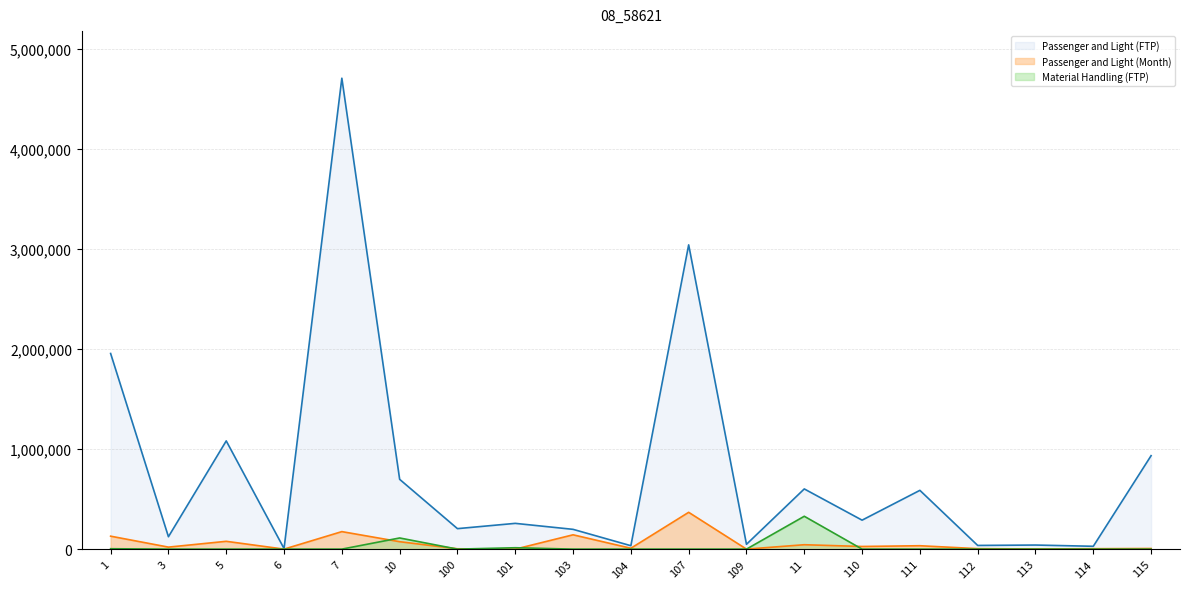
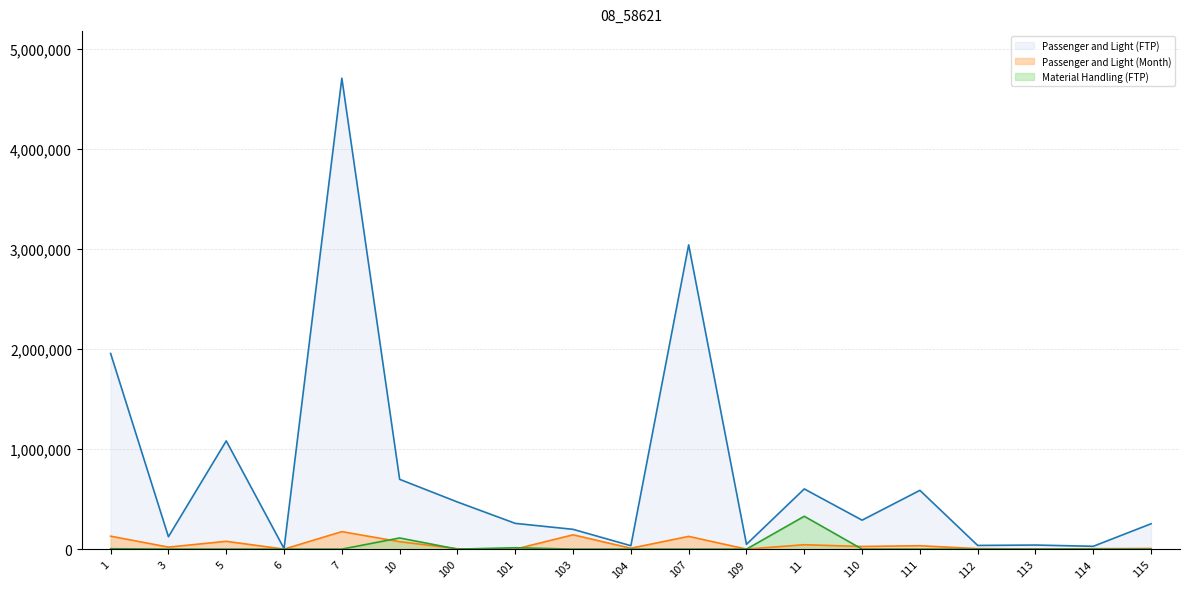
  {
    "Passenger and Light (FTP)": {
      "1": "2,000,000",
      "3": "100,000",
      "5": "1,100,000",
      "7": "4,700,000",
      "10": "700,000",
-     "100": "200,000",
+     "100": "500,000",
      "101": "300,000",
      "103": "200,000",
      "104": "0",
      "107": "3,000,000",
      "109": "0",
      "11": "600,000",
      "110": "300,000",
      "111": "600,000",
      "112": "0",
      "113": "0",
-     "115": "900,000"
+     "115": "300,000"
    },
    "Passenger and Light (Month)": {
      "1": "100,000",
      "5": "100,000",
      "7": "200,000",
      "10": "100,000",
      "103": "100,000",
-     "107": "400,000",
+     "107": "100,000",
      "11": "0",
      "110": "0",
      "111": "0"
    },
    "Material Handling (FTP)": {
      "1": "0",
      "5": "0",
      "7": "0",
      "10": "100,000",
      "103": "0",
      "107": "0",
      "11": "300,000",
      "110": "0",
      "111": "0"
    }
  }
